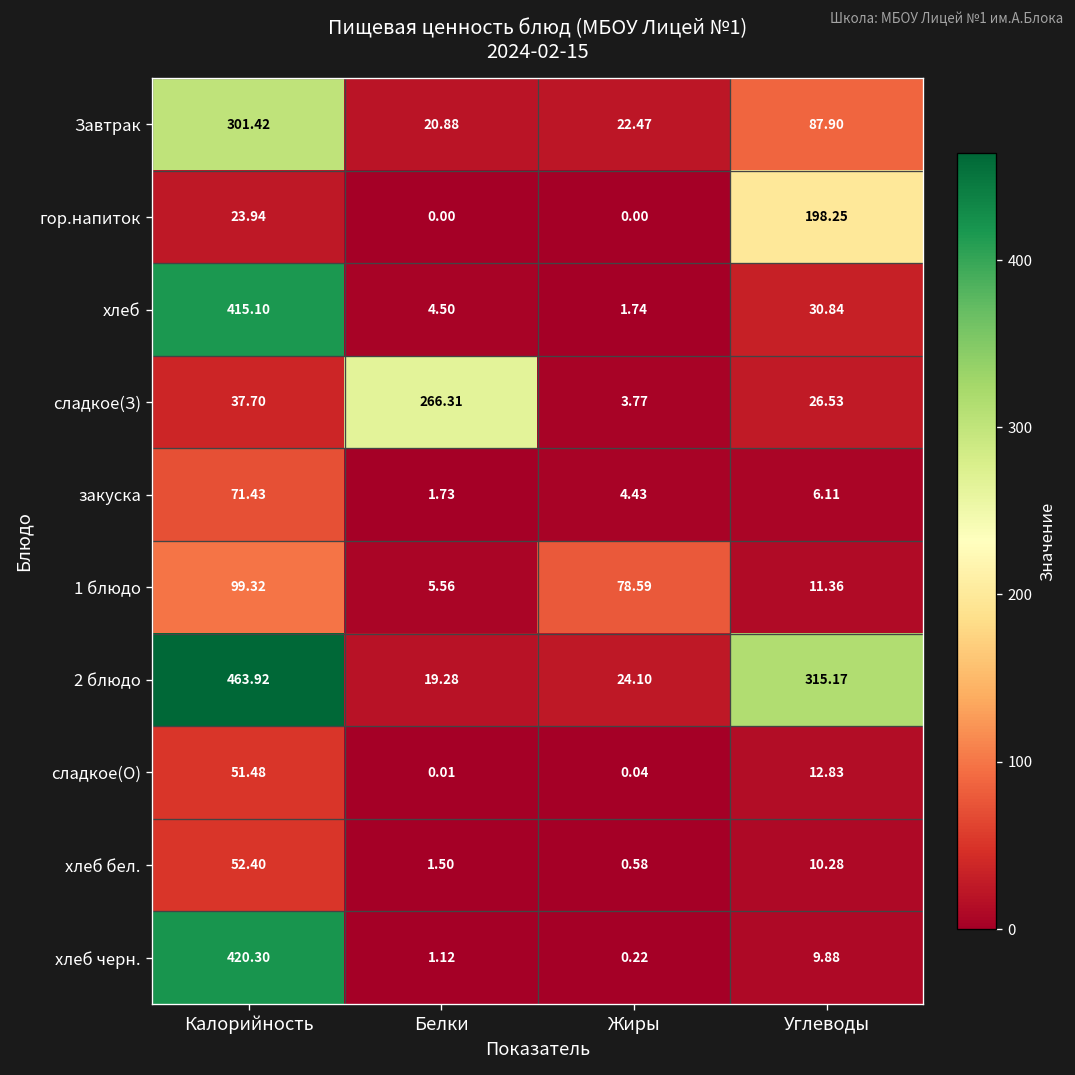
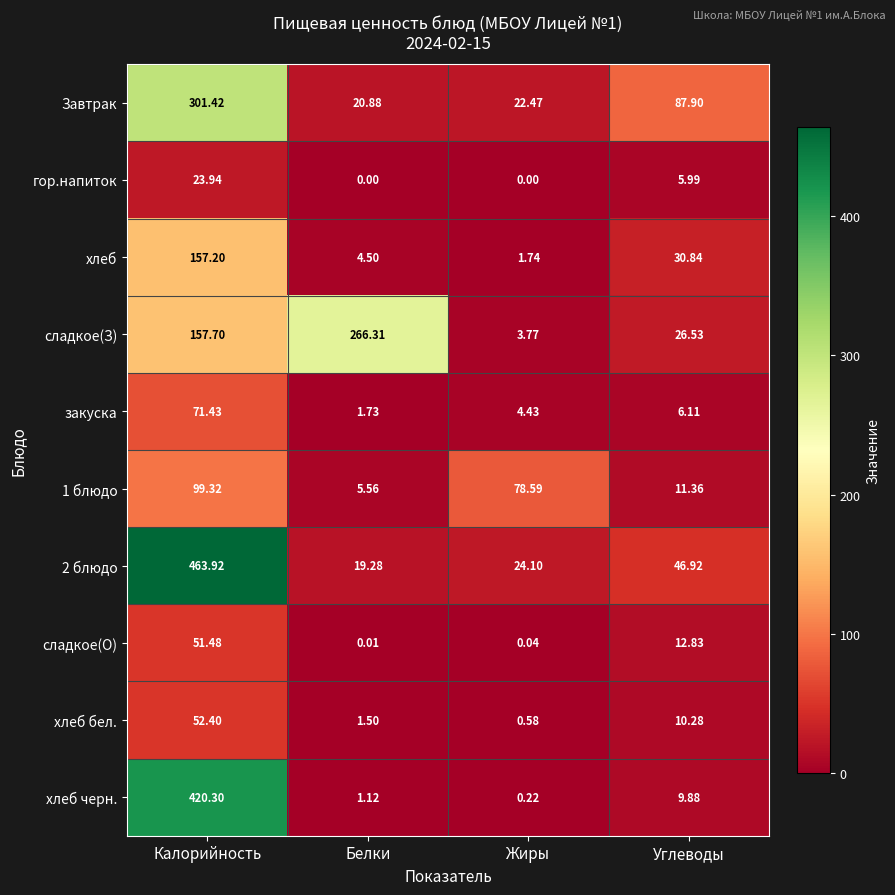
  {
    "Завтрак": {
      "Калорийность": 301.42,
      "Белки": 20.88,
      "Жиры": 22.47,
      "Углеводы": 87.90
    },
    "гор.напиток": {
      "Калорийность": 23.94,
      "Белки": 0.00,
      "Жиры": 0.00,
-     "Углеводы": 198.25
+     "Углеводы": 5.99
    },
    "хлеб": {
-     "Калорийность": 415.10,
+     "Калорийность": 157.20,
      "Белки": 4.50,
      "Жиры": 1.74,
      "Углеводы": 30.84
    },
    "сладкое(З)": {
-     "Калорийность": 37.70,
+     "Калорийность": 157.70,
      "Белки": 266.31,
      "Жиры": 3.77,
      "Углеводы": 26.53
    },
    "закуска": {
      "Калорийность": 71.43,
      "Белки": 1.73,
      "Жиры": 4.43,
      "Углеводы": 6.11
    },
    "1 блюдо": {
      "Калорийность": 99.32,
      "Белки": 5.56,
      "Жиры": 78.59,
      "Углеводы": 11.36
    },
    "2 блюдо": {
      "Калорийность": 463.92,
      "Белки": 19.28,
      "Жиры": 24.10,
-     "Углеводы": 315.17
+     "Углеводы": 46.92
    },
    "сладкое(О)": {
      "Калорийность": 51.48,
      "Белки": 0.01,
      "Жиры": 0.04,
      "Углеводы": 12.83
    },
    "хлеб бел.": {
      "Калорийность": 52.40,
      "Белки": 1.50,
      "Жиры": 0.58,
      "Углеводы": 10.28
    },
    "хлеб черн.": {
      "Калорийность": 420.30,
      "Белки": 1.12,
      "Жиры": 0.22,
      "Углеводы": 9.88
    }
  }
